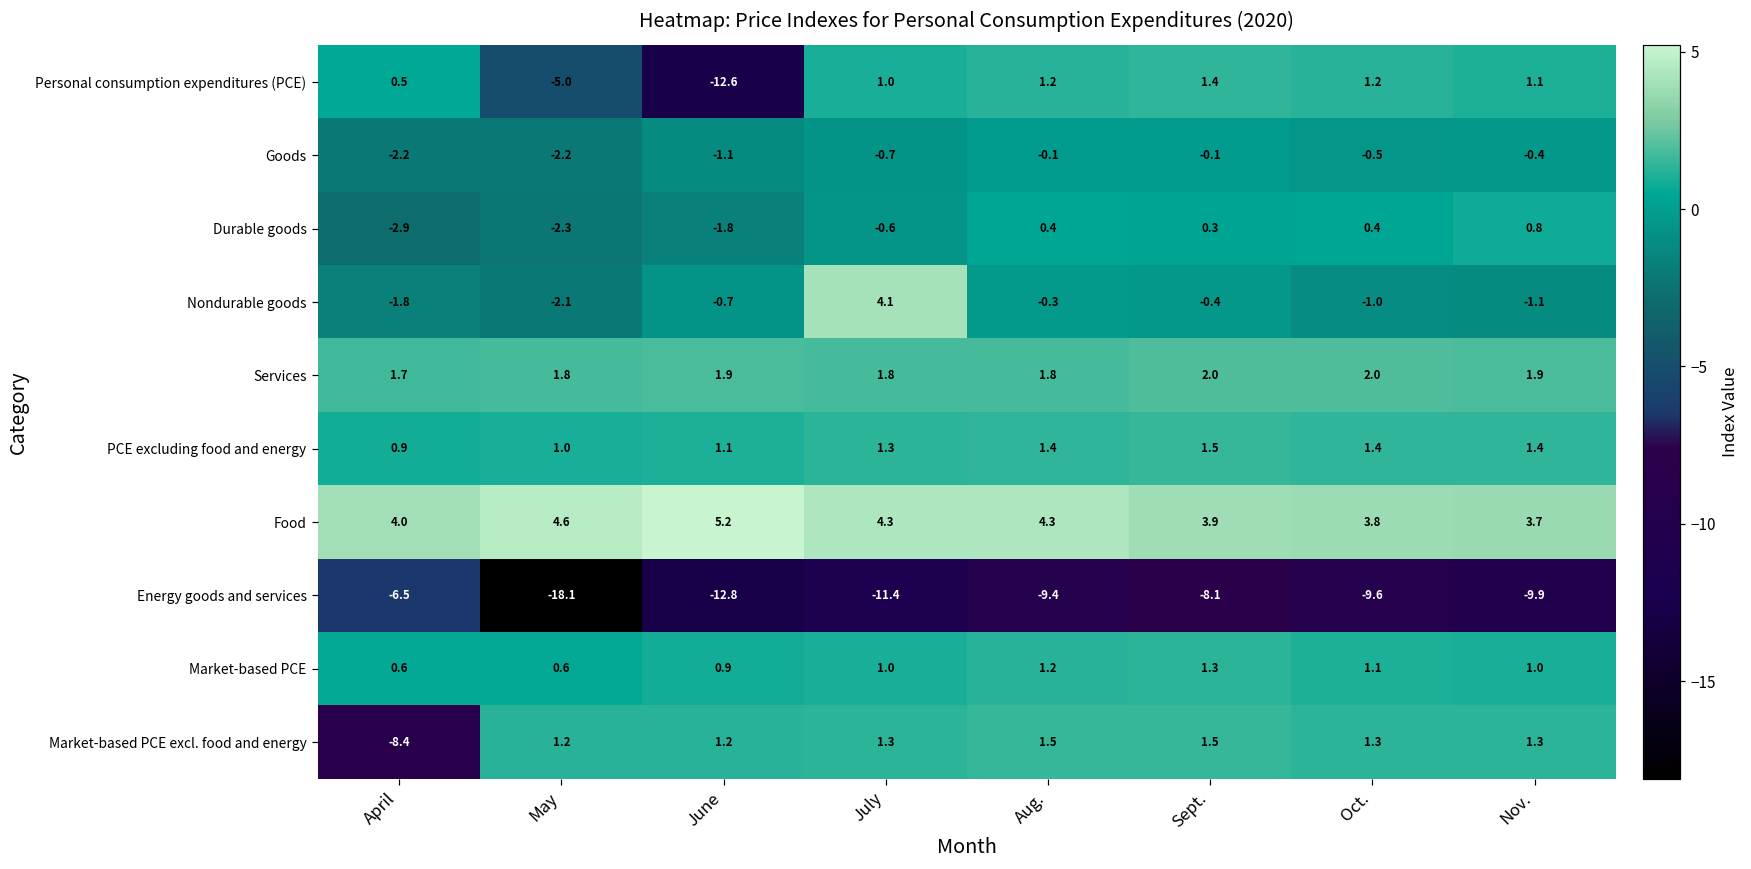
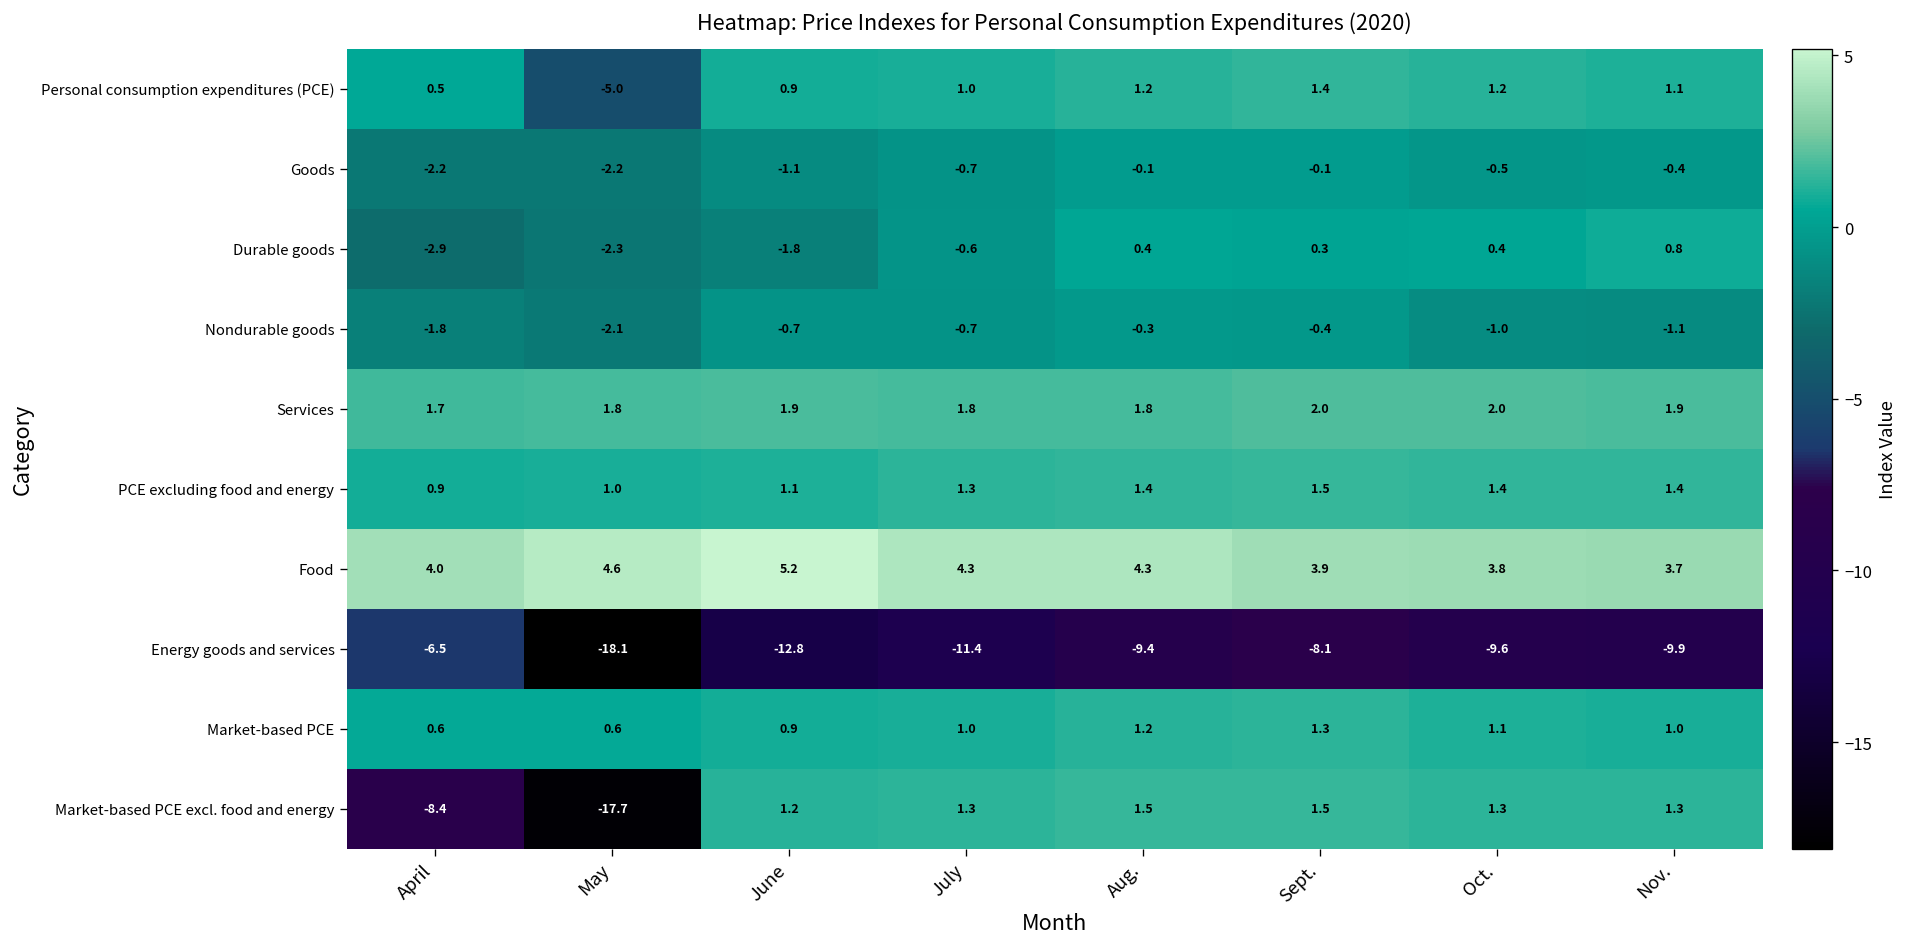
  {
    "Personal consumption expenditures (PCE)": {
      "April": 0.5,
      "May": -5.0,
-     "June": -12.6,
+     "June": 0.9,
      "July": 1.0,
      "Aug.": 1.2,
      "Sept.": 1.4,
      "Oct.": 1.2,
      "Nov.": 1.1
    },
    "Goods": {
      "April": -2.2,
      "May": -2.2,
      "June": -1.1,
      "July": -0.7,
      "Aug.": -0.1,
      "Sept.": -0.1,
      "Oct.": -0.5,
      "Nov.": -0.4
    },
    "Durable goods": {
      "April": -2.9,
      "May": -2.3,
      "June": -1.8,
      "July": -0.6,
      "Aug.": 0.4,
      "Sept.": 0.3,
      "Oct.": 0.4,
      "Nov.": 0.8
    },
    "Nondurable goods": {
      "April": -1.8,
      "May": -2.1,
      "June": -0.7,
-     "July": 4.1,
+     "July": -0.7,
      "Aug.": -0.3,
      "Sept.": -0.4,
      "Oct.": -1.0,
      "Nov.": -1.1
    },
    "Services": {
      "April": 1.7,
      "May": 1.8,
      "June": 1.9,
      "July": 1.8,
      "Aug.": 1.8,
      "Sept.": 2.0,
      "Oct.": 2.0,
      "Nov.": 1.9
    },
    "PCE excluding food and energy": {
      "April": 0.9,
      "May": 1.0,
      "June": 1.1,
      "July": 1.3,
      "Aug.": 1.4,
      "Sept.": 1.5,
      "Oct.": 1.4,
      "Nov.": 1.4
    },
    "Food": {
      "April": 4.0,
      "May": 4.6,
      "June": 5.2,
      "July": 4.3,
      "Aug.": 4.3,
      "Sept.": 3.9,
      "Oct.": 3.8,
      "Nov.": 3.7
    },
    "Energy goods and services": {
      "April": -6.5,
      "May": -18.1,
      "June": -12.8,
      "July": -11.4,
      "Aug.": -9.4,
      "Sept.": -8.1,
      "Oct.": -9.6,
      "Nov.": -9.9
    },
    "Market-based PCE": {
      "April": 0.6,
      "May": 0.6,
      "June": 0.9,
      "July": 1.0,
      "Aug.": 1.2,
      "Sept.": 1.3,
      "Oct.": 1.1,
      "Nov.": 1.0
    },
    "Market-based PCE excl. food and energy": {
      "April": -8.4,
-     "May": 1.2,
+     "May": -17.7,
      "June": 1.2,
      "July": 1.3,
      "Aug.": 1.5,
      "Sept.": 1.5,
      "Oct.": 1.3,
      "Nov.": 1.3
    }
  }
